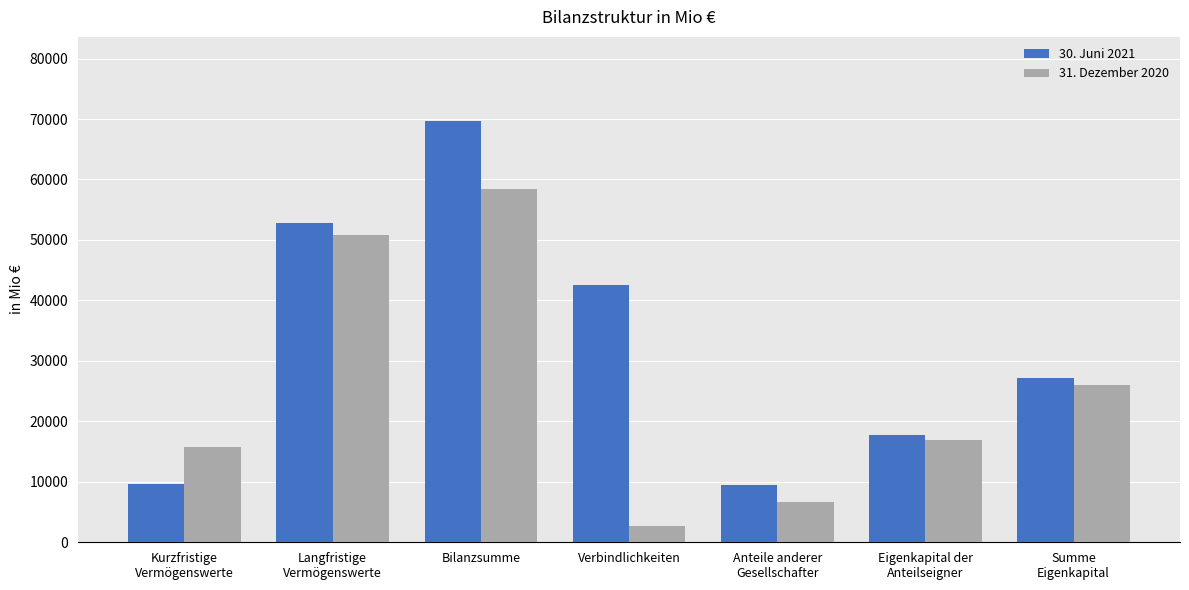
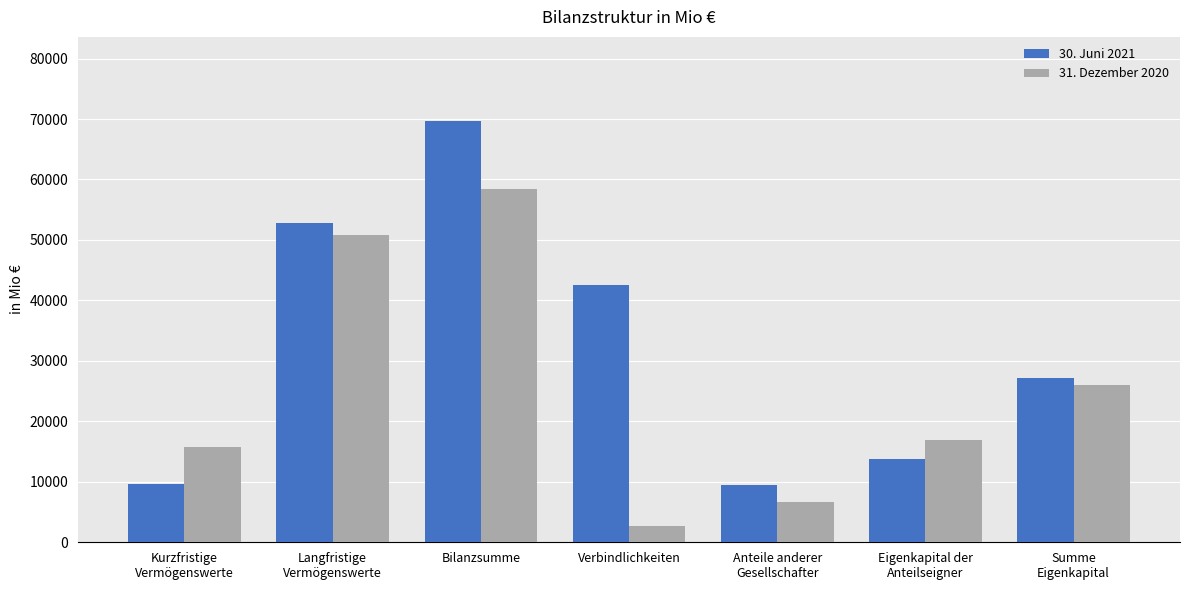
  {
    "30. Juni 2021": {
      "Kurzfristige Vermögenswerte": 10000,
      "Langfristige Vermögenswerte": 53000,
      "Bilanzsumme": 70000,
      "Verbindlichkeiten": 43000,
      "Anteile anderer Gesellschafter": 9000,
-     "Eigenkapital der Anteilseigner": 18000,
+     "Eigenkapital der Anteilseigner": 14000,
      "Summe Eigenkapital": 27000
    },
    "31. Dezember 2020": {
      "Kurzfristige Vermögenswerte": 16000,
      "Langfristige Vermögenswerte": 51000,
      "Bilanzsumme": 58000,
      "Verbindlichkeiten": 3000,
      "Anteile anderer Gesellschafter": 7000,
      "Eigenkapital der Anteilseigner": 17000,
      "Summe Eigenkapital": 26000
    }
  }
